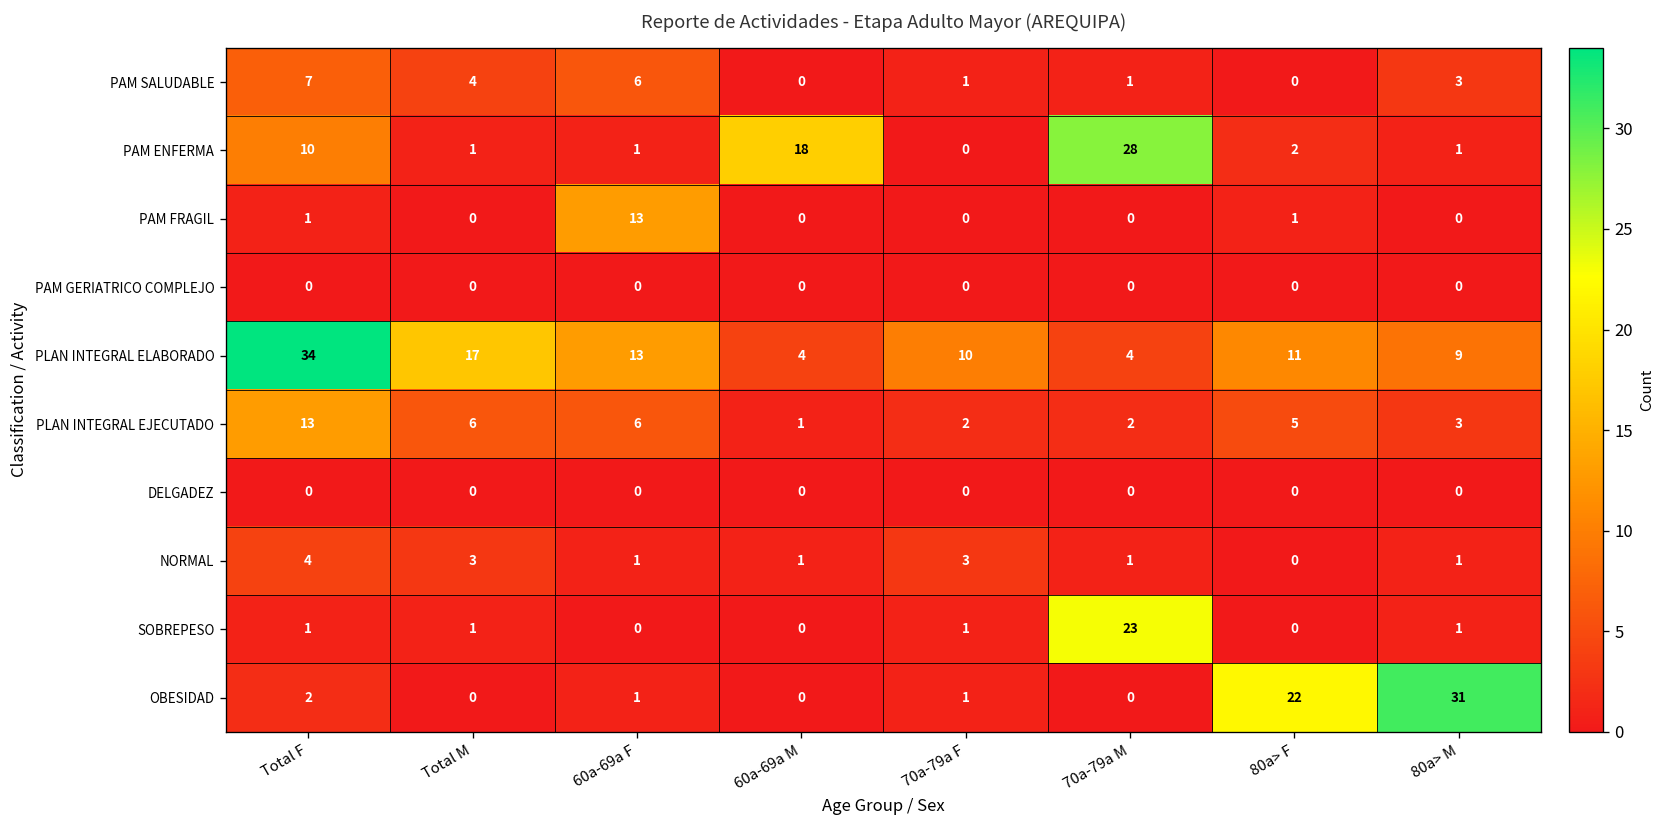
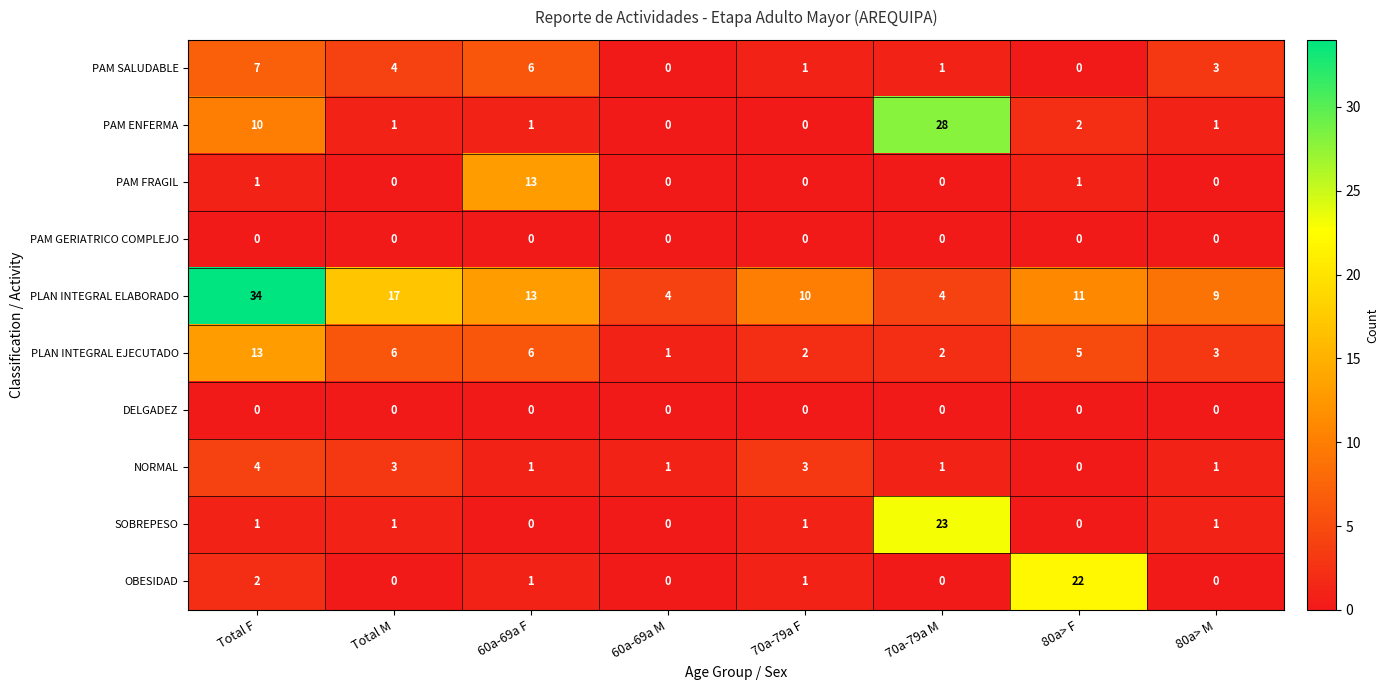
  {
    "PAM SALUDABLE": {
      "Total F": 7,
      "Total M": 4,
      "60a-69a F": 6,
      "60a-69a M": 0,
      "70a-79a F": 1,
      "70a-79a M": 1,
      "80a> F": 0,
      "80a> M": 3
    },
    "PAM ENFERMA": {
      "Total F": 10,
      "Total M": 1,
      "60a-69a F": 1,
-     "60a-69a M": 18,
+     "60a-69a M": 0,
      "70a-79a F": 0,
      "70a-79a M": 28,
      "80a> F": 2,
      "80a> M": 1
    },
    "PAM FRAGIL": {
      "Total F": 1,
      "Total M": 0,
      "60a-69a F": 13,
      "60a-69a M": 0,
      "70a-79a F": 0,
      "70a-79a M": 0,
      "80a> F": 1,
      "80a> M": 0
    },
    "PAM GERIATRICO COMPLEJO": {
      "Total F": 0,
      "Total M": 0,
      "60a-69a F": 0,
      "60a-69a M": 0,
      "70a-79a F": 0,
      "70a-79a M": 0,
      "80a> F": 0,
      "80a> M": 0
    },
    "PLAN INTEGRAL ELABORADO": {
      "Total F": 34,
      "Total M": 17,
      "60a-69a F": 13,
      "60a-69a M": 4,
      "70a-79a F": 10,
      "70a-79a M": 4,
      "80a> F": 11,
      "80a> M": 9
    },
    "PLAN INTEGRAL EJECUTADO": {
      "Total F": 13,
      "Total M": 6,
      "60a-69a F": 6,
      "60a-69a M": 1,
      "70a-79a F": 2,
      "70a-79a M": 2,
      "80a> F": 5,
      "80a> M": 3
    },
    "DELGADEZ": {
      "Total F": 0,
      "Total M": 0,
      "60a-69a F": 0,
      "60a-69a M": 0,
      "70a-79a F": 0,
      "70a-79a M": 0,
      "80a> F": 0,
      "80a> M": 0
    },
    "NORMAL": {
      "Total F": 4,
      "Total M": 3,
      "60a-69a F": 1,
      "60a-69a M": 1,
      "70a-79a F": 3,
      "70a-79a M": 1,
      "80a> F": 0,
      "80a> M": 1
    },
    "SOBREPESO": {
      "Total F": 1,
      "Total M": 1,
      "60a-69a F": 0,
      "60a-69a M": 0,
      "70a-79a F": 1,
      "70a-79a M": 23,
      "80a> F": 0,
      "80a> M": 1
    },
    "OBESIDAD": {
      "Total F": 2,
      "Total M": 0,
      "60a-69a F": 1,
      "60a-69a M": 0,
      "70a-79a F": 1,
      "70a-79a M": 0,
      "80a> F": 22,
-     "80a> M": 31
+     "80a> M": 0
    }
  }
